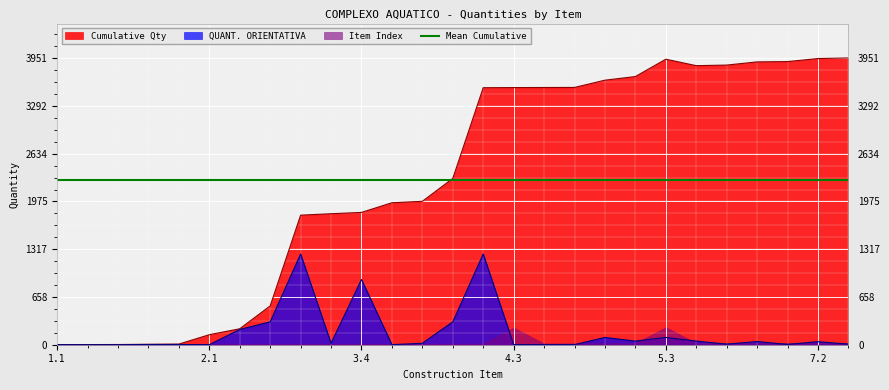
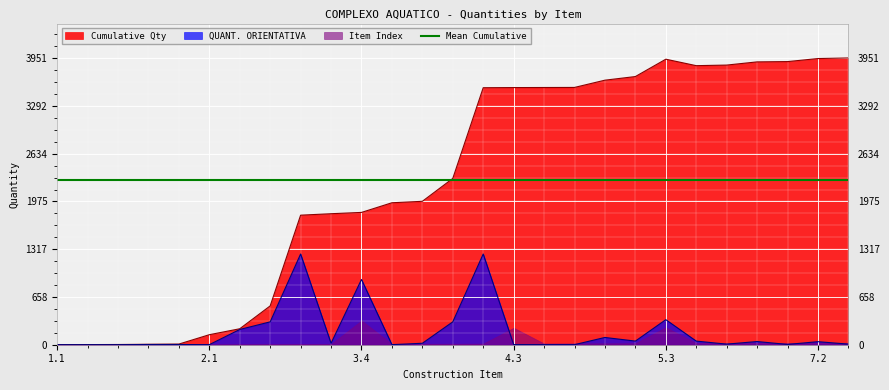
  {
    "Cumulative Qty": {
      "2.1": 100,
      "3.4": 1800,
      "4.3": 3500,
      "5.3": 3900,
      "7.2": 3900
    },
    "QUANT. ORIENTATIVA": {
      "3.4": 900,
      "4.3": 0,
-     "5.3": 100
+     "5.3": 300
    },
    "Item Index": {
-     "3.4": 0,
+     "3.4": 300,
      "4.3": 200,
      "5.3": 200
    }
  }
